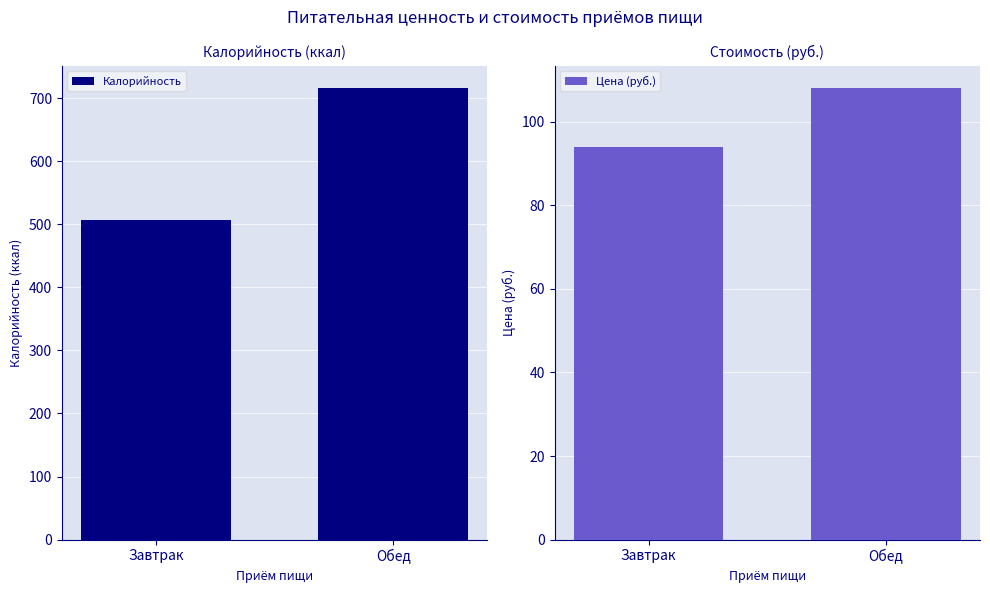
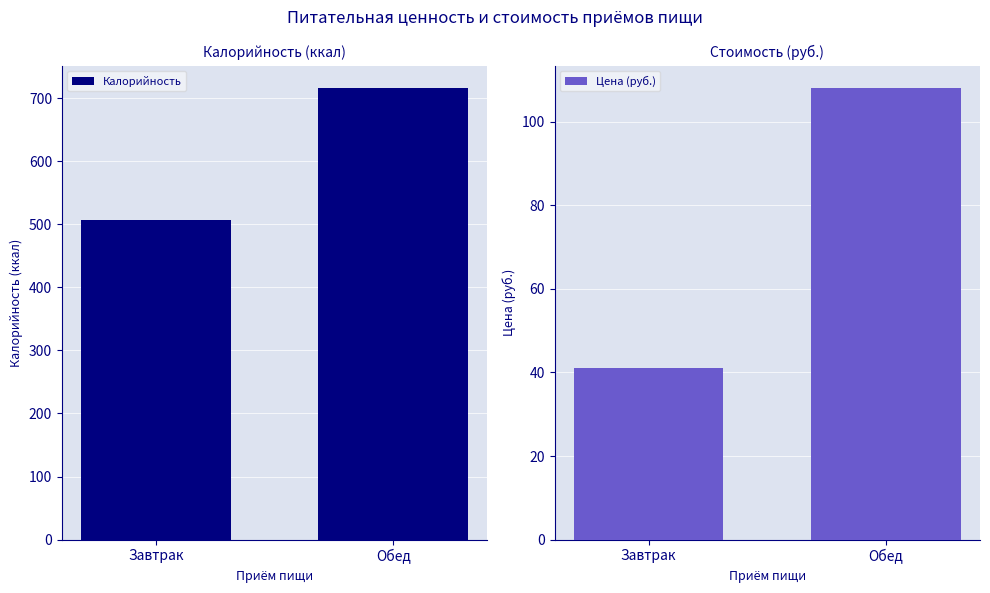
  {
    "Калорийность (ккал)": {
      "Завтрак": 510,
      "Обед": 720
    },
    "Стоимость (руб.)": {
-     "Завтрак": 94,
+     "Завтрак": 41,
      "Обед": 108
    }
  }
